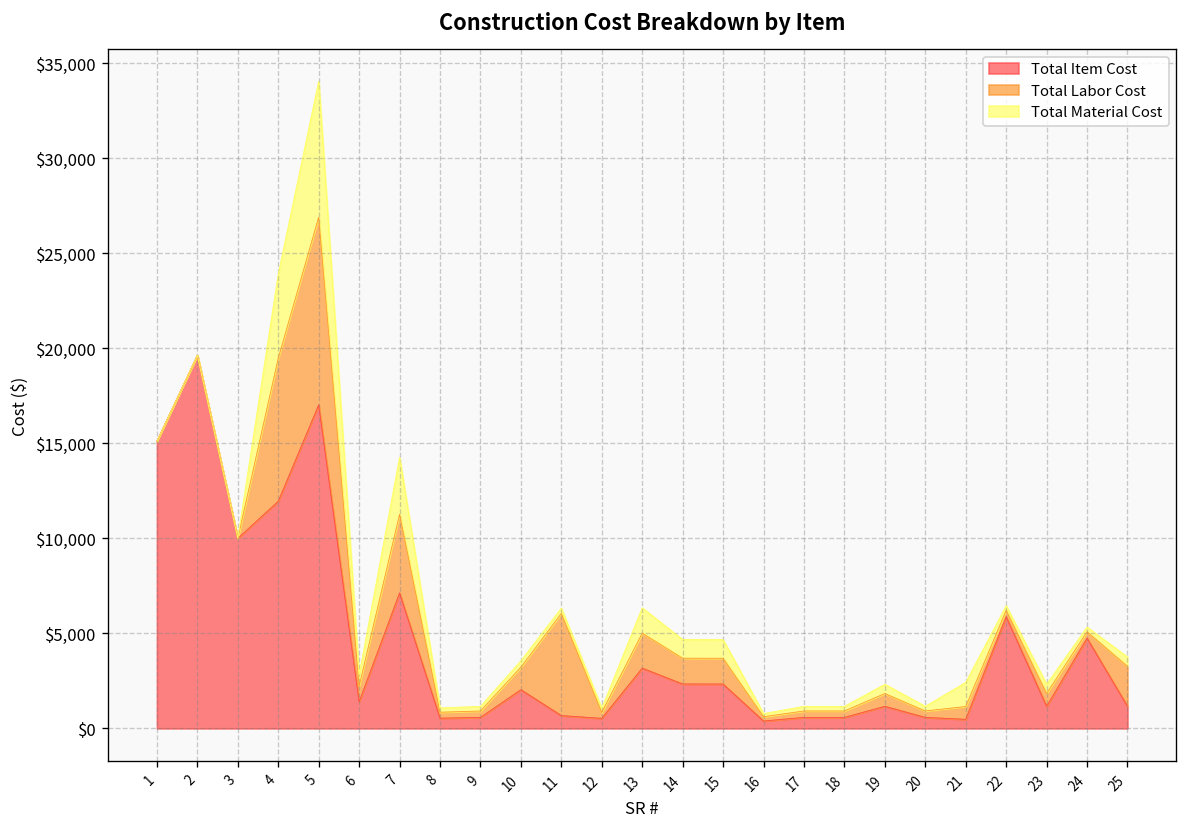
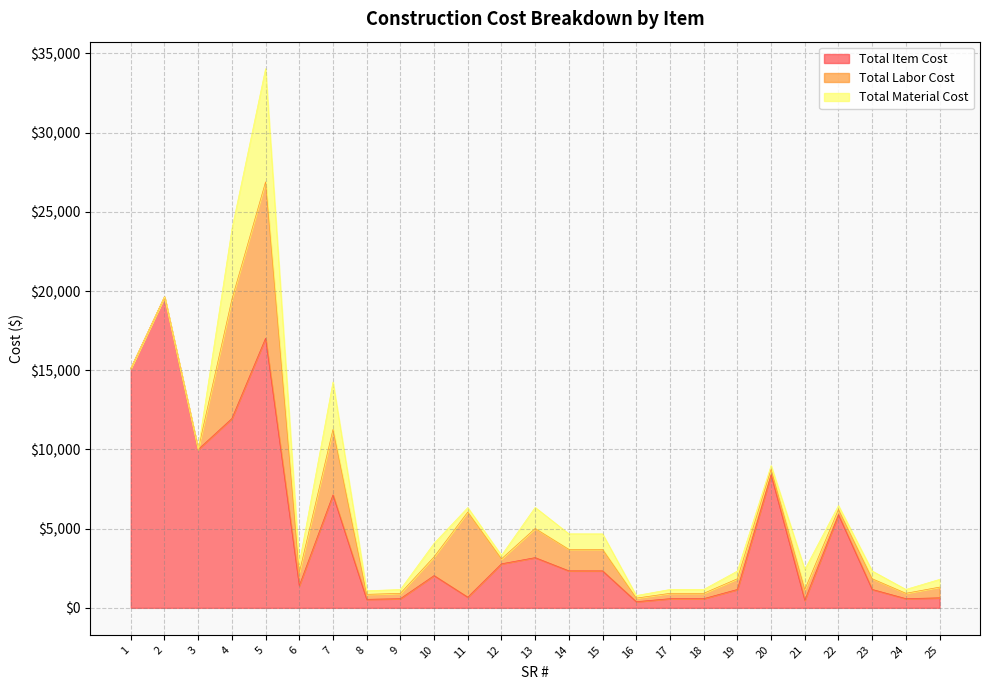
  {
    "Total Item Cost": {
      "4": "$12,000",
      "5": "$17,000",
      "6": "$1,400",
      "7": "$7,100",
      "8": "$500",
      "9": "$600",
      "10": "$2,000",
      "11": "$700",
-     "12": "$500",
+     "12": "$2,800",
      "13": "$3,200",
      "14": "$2,300",
      "15": "$2,300",
      "16": "$400",
      "17": "$600",
      "18": "$600",
      "19": "$1,200",
-     "20": "$600",
+     "20": "$8,400",
      "21": "$500",
      "22": "$5,900",
      "23": "$1,200",
-     "24": "$4,700",
-     "25": "$1,200"
+     "24": "$600",
+     "25": "$600"
    },
    "Total Labor Cost": {
      "4": "$7,500",
      "5": "$9,900",
      "6": "$800",
      "7": "$4,100",
      "8": "$300",
      "9": "$300",
      "10": "$1,200",
      "11": "$5,400",
      "12": "$300",
      "13": "$1,800",
      "14": "$1,400",
      "15": "$1,400",
      "16": "$200",
      "17": "$300",
      "18": "$300",
      "19": "$700",
      "20": "$300",
      "21": "$700",
      "22": "$300",
      "23": "$700",
      "24": "$300",
-     "25": "$2,100"
+     "25": "$700"
    },
    "Total Material Cost": {
      "4": "$4,400",
      "5": "$7,100",
      "6": "$600",
      "7": "$3,000",
      "8": "$200",
      "9": "$200",
-     "10": "$300",
+     "10": "$900",
      "11": "$300",
      "12": "$200",
      "13": "$1,300",
      "14": "$1,000",
      "15": "$1,000",
      "16": "$200",
      "17": "$200",
      "18": "$200",
      "19": "$500",
      "20": "$200",
      "21": "$1,300",
      "22": "$200",
      "23": "$500",
      "24": "$200",
      "25": "$500"
    }
  }
